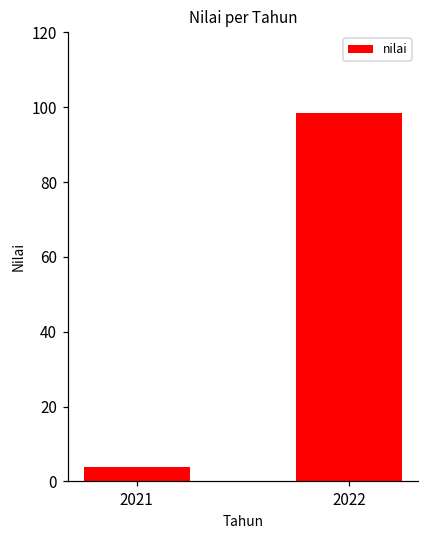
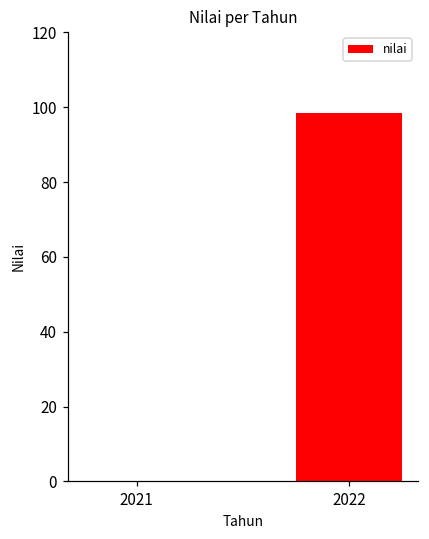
  {
-   "2021": 4,
+   "2021": 0,
    "2022": 98
  }
